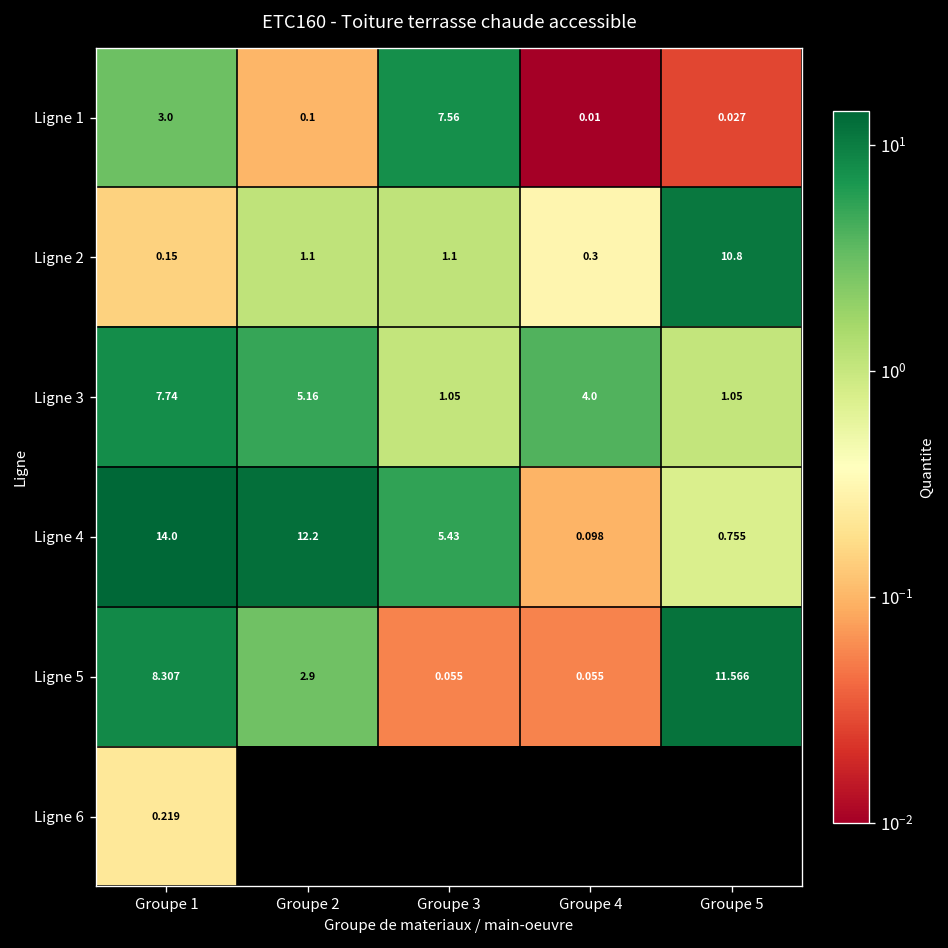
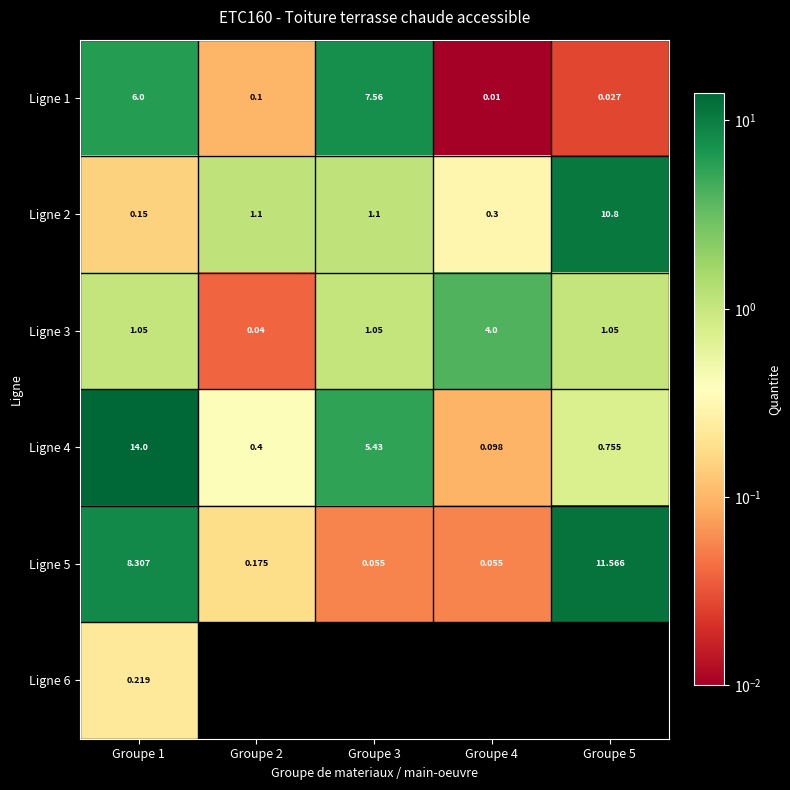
  {
    "Ligne 1": {
-     "Groupe 1": 3.0,
+     "Groupe 1": 6.0,
      "Groupe 2": 0.1,
      "Groupe 3": 7.56,
      "Groupe 4": 0.01,
      "Groupe 5": 0.027
    },
    "Ligne 2": {
      "Groupe 1": 0.15,
      "Groupe 2": 1.1,
      "Groupe 3": 1.1,
      "Groupe 4": 0.3,
      "Groupe 5": 10.8
    },
    "Ligne 3": {
-     "Groupe 1": 7.74,
-     "Groupe 2": 5.16,
+     "Groupe 1": 1.05,
+     "Groupe 2": 0.04,
      "Groupe 3": 1.05,
      "Groupe 4": 4.0,
      "Groupe 5": 1.05
    },
    "Ligne 4": {
      "Groupe 1": 14.0,
-     "Groupe 2": 12.2,
+     "Groupe 2": 0.4,
      "Groupe 3": 5.43,
      "Groupe 4": 0.098,
      "Groupe 5": 0.755
    },
    "Ligne 5": {
      "Groupe 1": 8.307,
-     "Groupe 2": 2.9,
+     "Groupe 2": 0.175,
      "Groupe 3": 0.055,
      "Groupe 4": 0.055,
      "Groupe 5": 11.566
    },
    "Ligne 6": {
      "Groupe 1": 0.219
    }
  }
